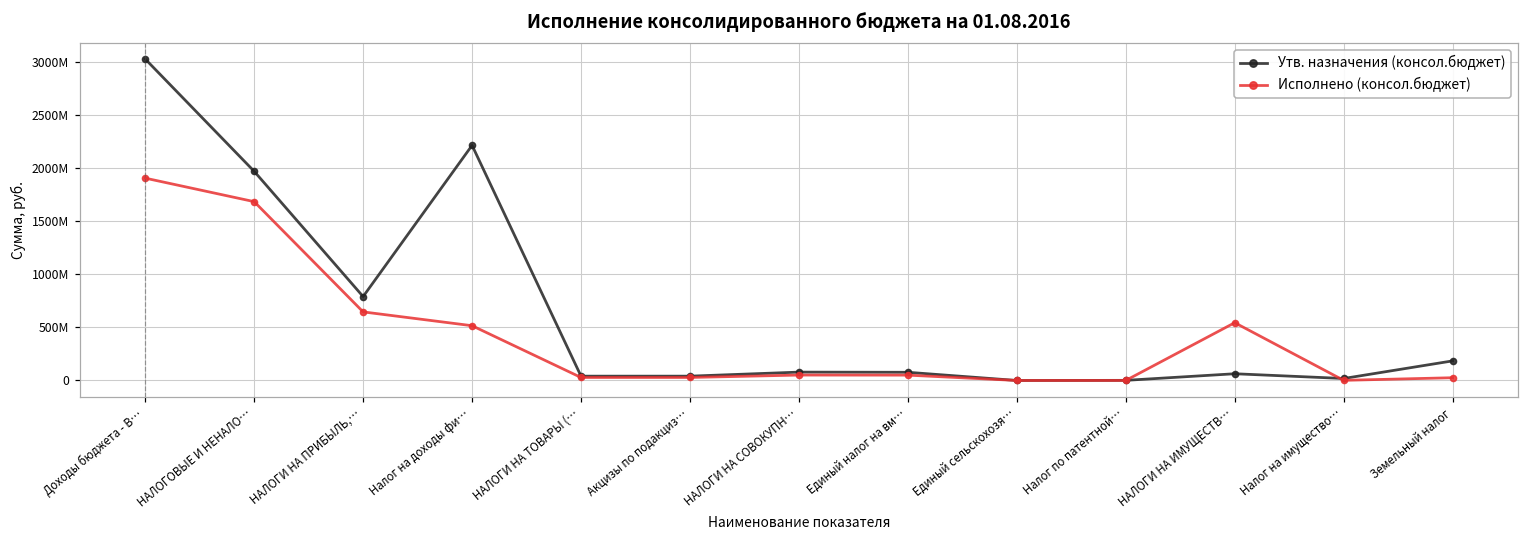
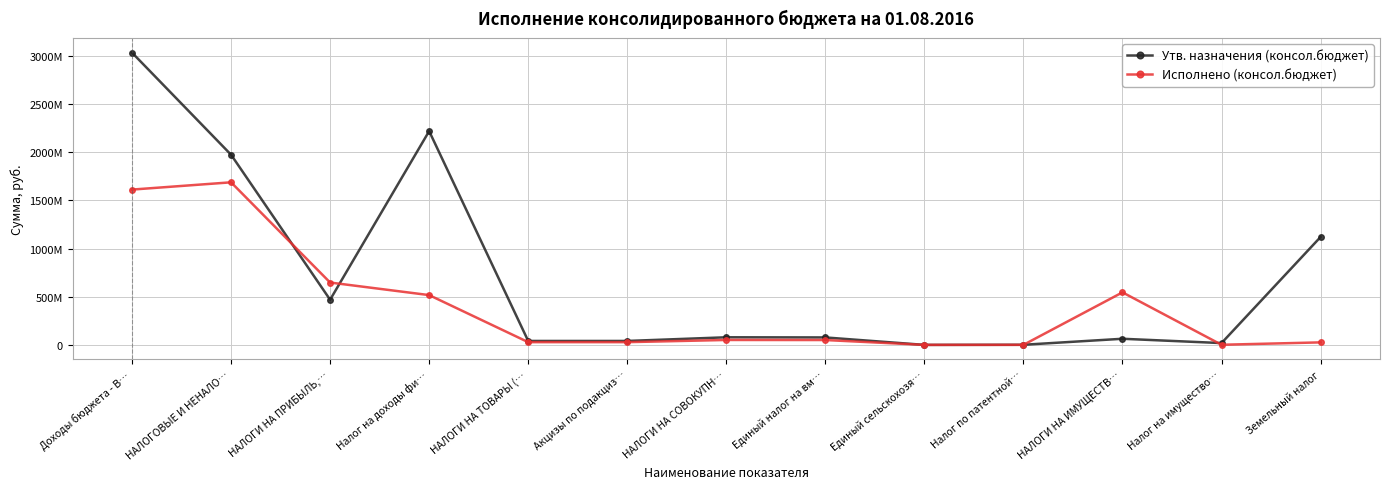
  {
    "Утв. назначения (консол.бюджет)": {
      "Доходы бюджета - В…": 3000000000,
      "НАЛОГОВЫЕ И НЕНАЛО…": 2000000000,
-     "НАЛОГИ НА ПРИБЫЛЬ,…": 800000000,
+     "НАЛОГИ НА ПРИБЫЛЬ,…": 500000000,
      "Налог на доходы фи…": 2200000000,
      "НАЛОГИ НА СОВОКУПН…": 100000000,
      "Единый налог на вм…": 100000000,
      "НАЛОГИ НА ИМУЩЕСТВ…": 100000000,
-     "Земельный налог": 200000000
+     "Земельный налог": 1100000000
    },
    "Исполнено (консол.бюджет)": {
-     "Доходы бюджета - В…": 1900000000,
+     "Доходы бюджета - В…": 1600000000,
      "НАЛОГОВЫЕ И НЕНАЛО…": 1700000000,
      "НАЛОГИ НА ПРИБЫЛЬ,…": 600000000,
      "Налог на доходы фи…": 500000000,
      "НАЛОГИ НА СОВОКУПН…": 100000000,
      "Единый налог на вм…": 100000000,
      "НАЛОГИ НА ИМУЩЕСТВ…": 500000000,
      "Земельный налог": 0
    }
  }
